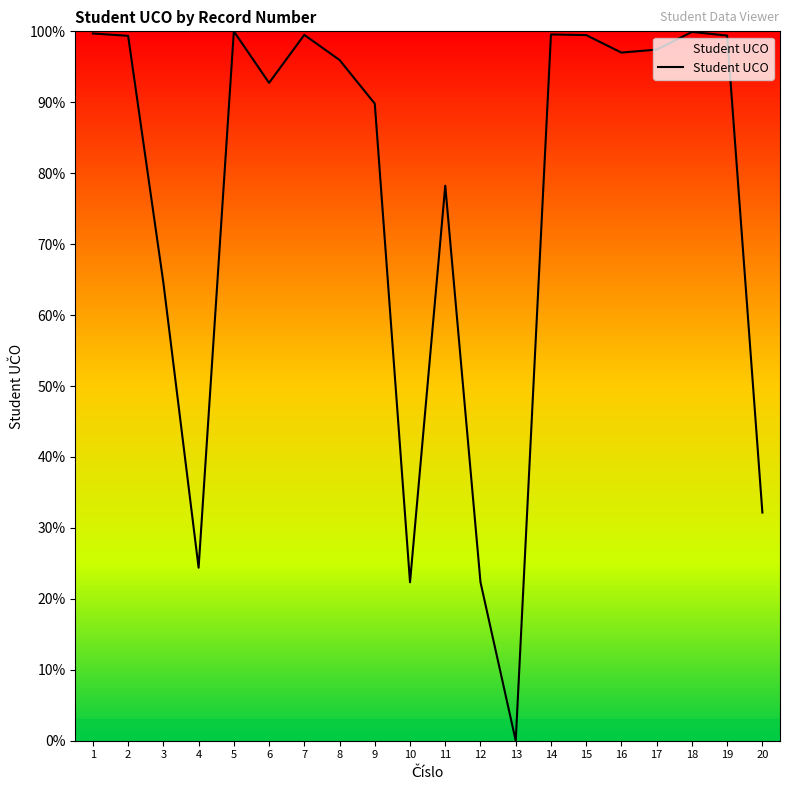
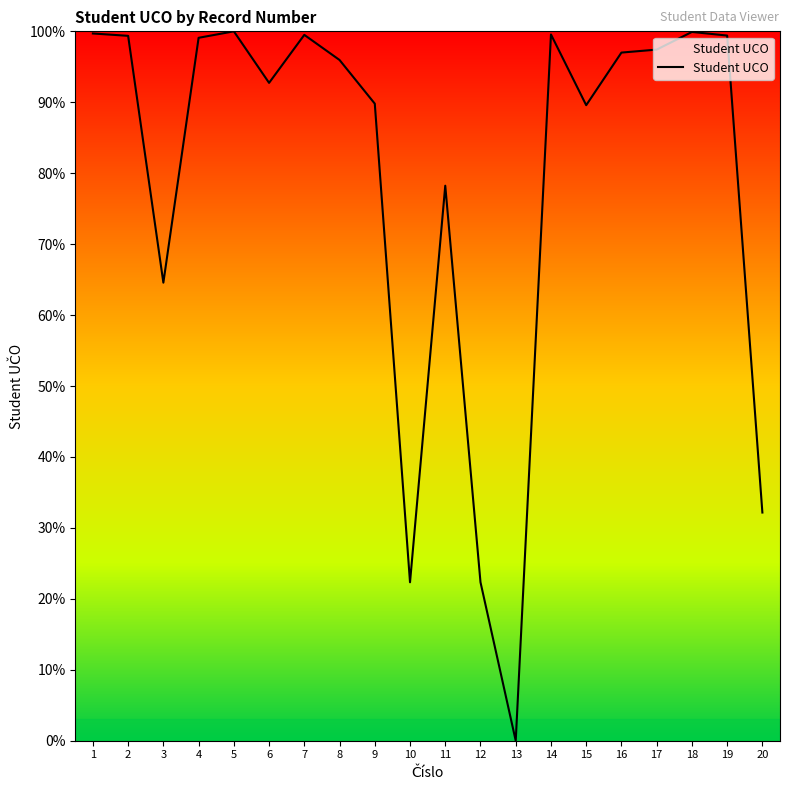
  {
    "1": "100%",
    "2": "99%",
    "3": "65%",
-   "4": "24%",
+   "4": "99%",
    "5": "100%",
    "6": "93%",
    "7": "100%",
    "8": "96%",
    "9": "90%",
    "10": "22%",
    "11": "78%",
    "12": "22%",
    "14": "100%",
-   "15": "99%",
+   "15": "90%",
    "16": "97%",
    "18": "100%",
    "19": "99%",
    "20": "32%"
  }
